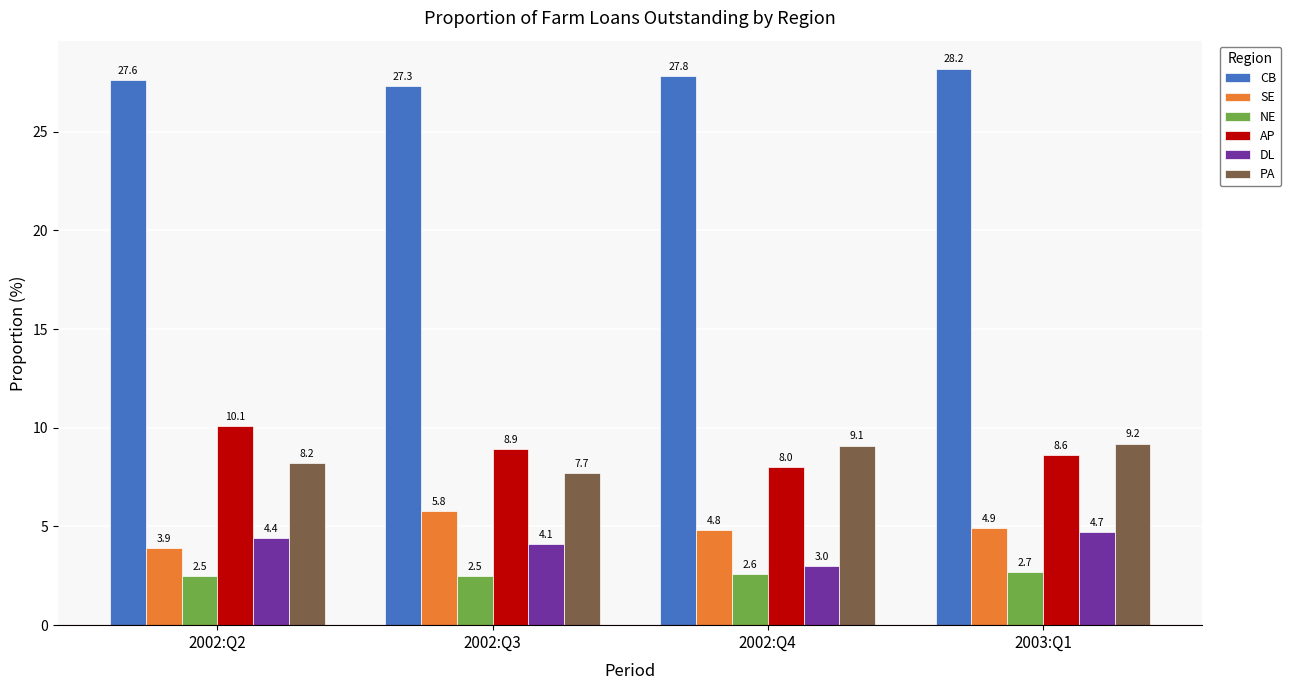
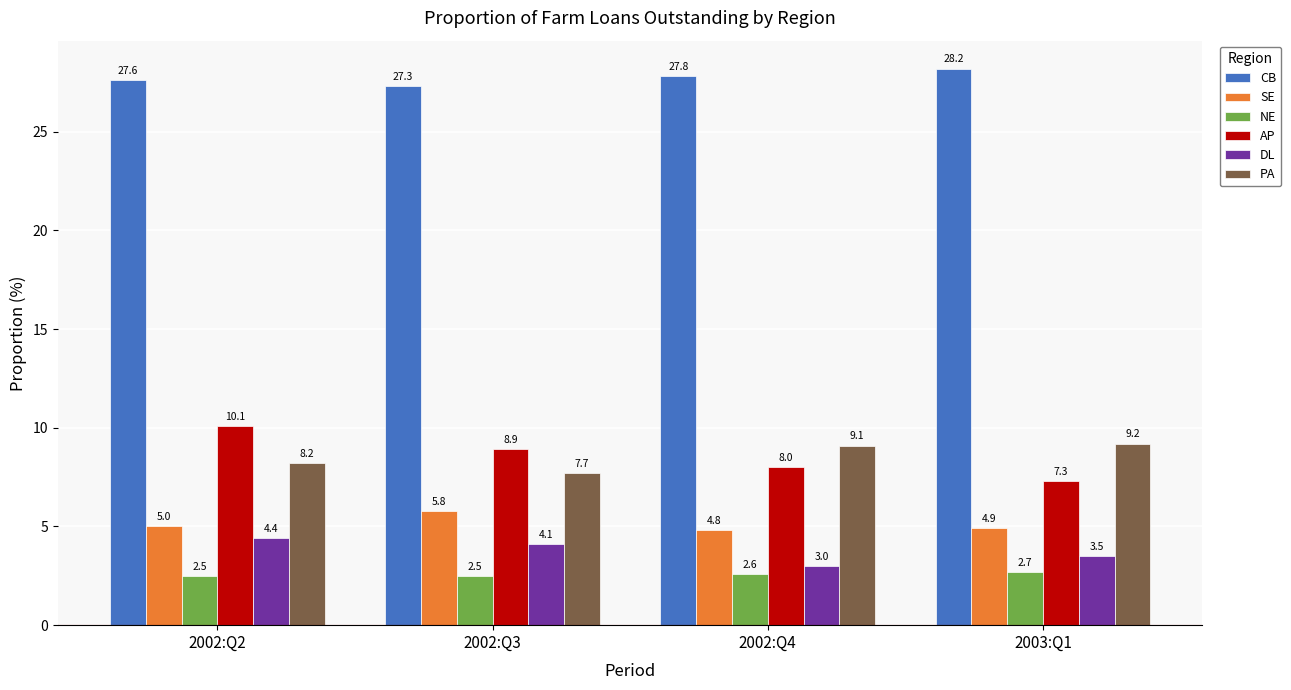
  {
    "CB": {
      "2002:Q2": 27.6,
      "2002:Q3": 27.3,
      "2002:Q4": 27.8,
      "2003:Q1": 28.2
    },
    "SE": {
-     "2002:Q2": 3.9,
+     "2002:Q2": 5.0,
      "2002:Q3": 5.8,
      "2002:Q4": 4.8,
      "2003:Q1": 4.9
    },
    "NE": {
      "2002:Q2": 2.5,
      "2002:Q3": 2.5,
      "2002:Q4": 2.6,
      "2003:Q1": 2.7
    },
    "AP": {
      "2002:Q2": 10.1,
      "2002:Q3": 8.9,
      "2002:Q4": 8.0,
-     "2003:Q1": 8.6
+     "2003:Q1": 7.3
    },
    "DL": {
      "2002:Q2": 4.4,
      "2002:Q3": 4.1,
      "2002:Q4": 3.0,
-     "2003:Q1": 4.7
+     "2003:Q1": 3.5
    },
    "PA": {
      "2002:Q2": 8.2,
      "2002:Q3": 7.7,
      "2002:Q4": 9.1,
      "2003:Q1": 9.2
    }
  }
